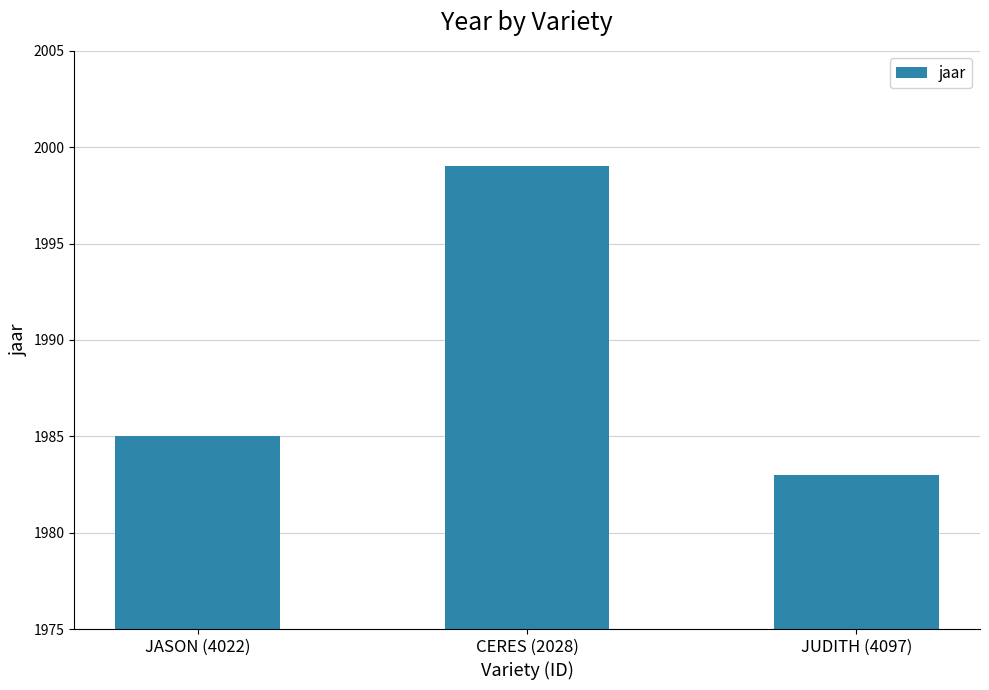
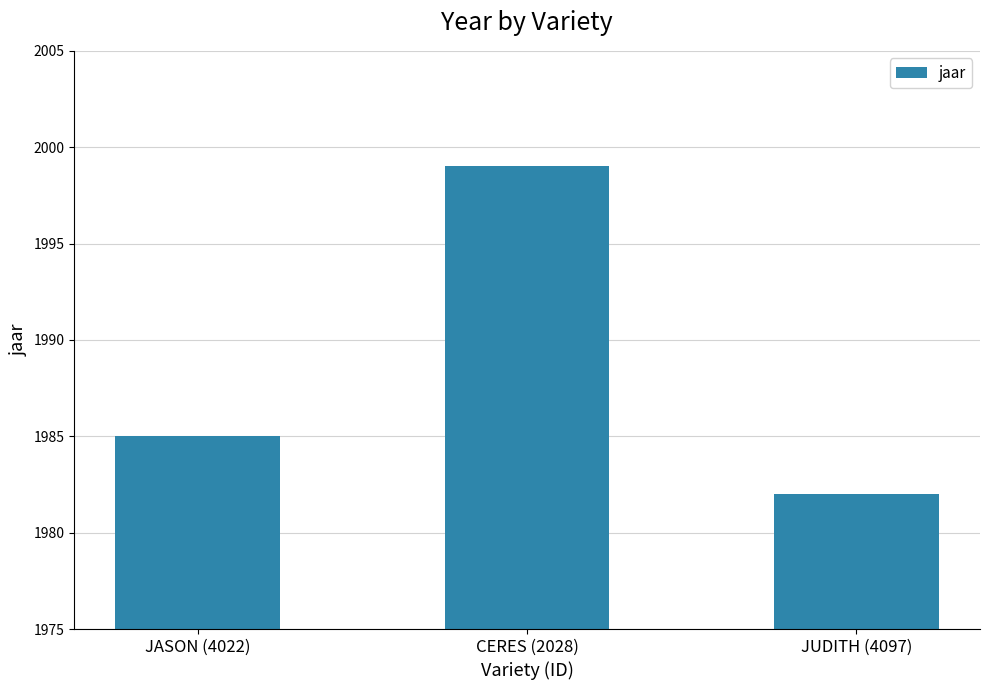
  {
    "JASON (4022)": 1985,
    "CERES (2028)": 1999,
-   "JUDITH (4097)": 1983
+   "JUDITH (4097)": 1982
  }
